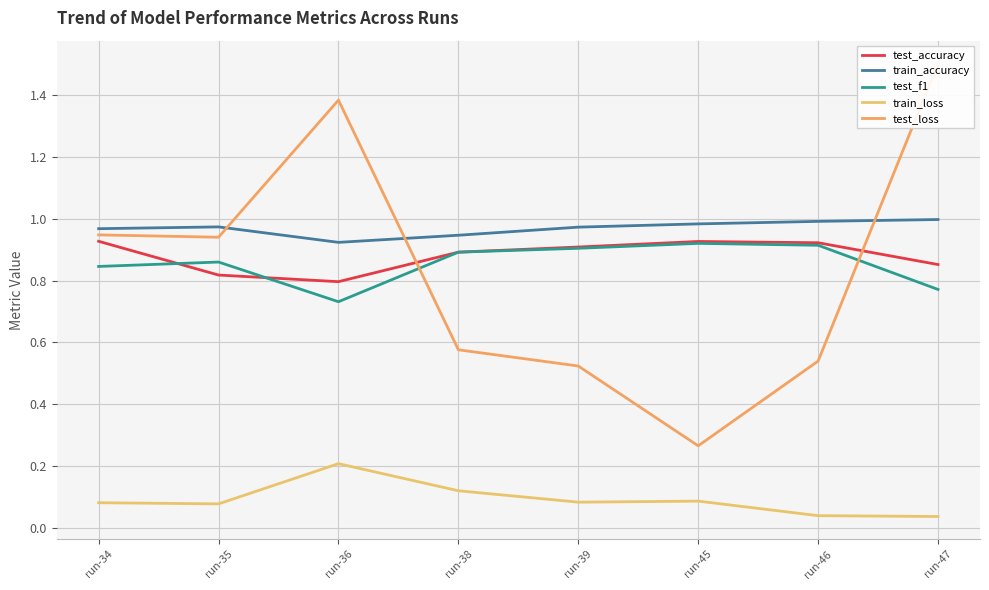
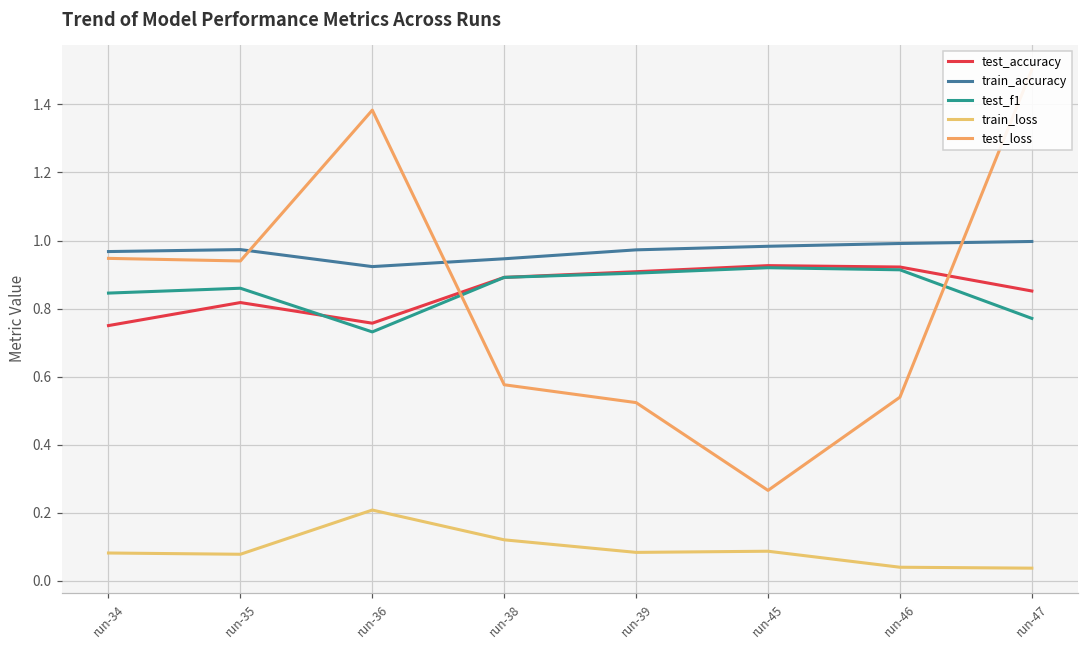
  {
    "test_accuracy": {
-     "run-34": 0.93,
+     "run-34": 0.75,
      "run-35": 0.82,
-     "run-36": 0.80,
+     "run-36": 0.76,
      "run-46": 0.92,
      "run-47": 0.85
    }
  }
